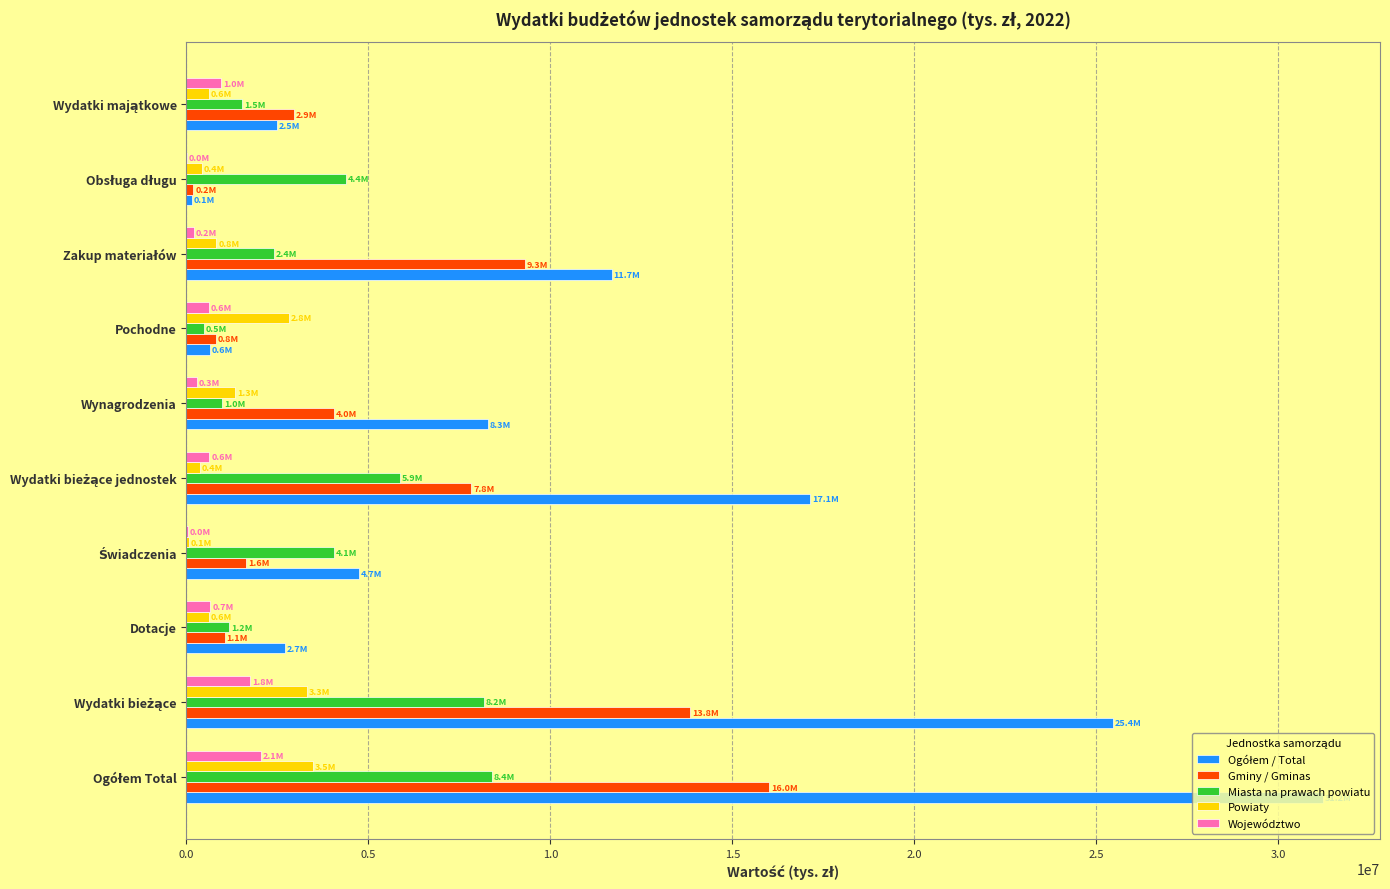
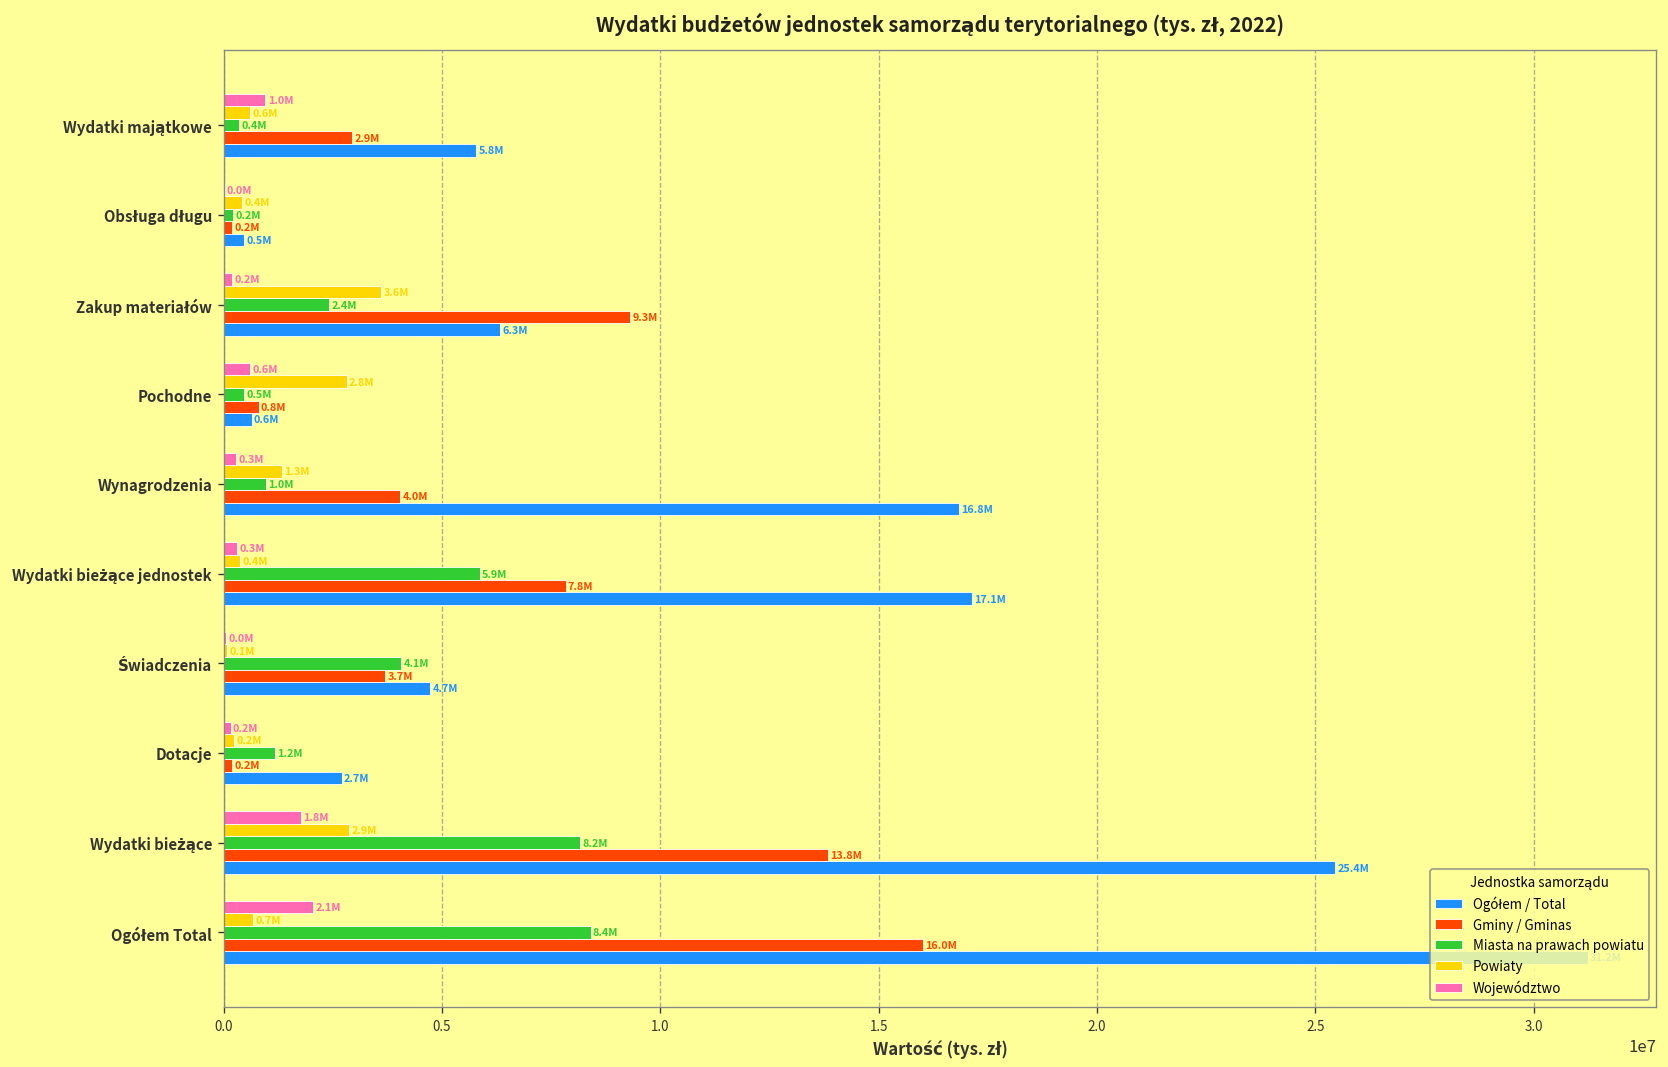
  {
    "Ogółem / Total": {
-     "Wydatki majątkowe": "2.5M",
-     "Obsługa długu": "0.1M",
-     "Zakup materiałów": "11.7M",
+     "Wydatki majątkowe": "5.8M",
+     "Obsługa długu": "0.5M",
+     "Zakup materiałów": "6.3M",
      "Pochodne": "0.6M",
-     "Wynagrodzenia": "8.3M",
+     "Wynagrodzenia": "16.8M",
      "Wydatki bieżące jednostek": "17.1M",
      "Świadczenia": "4.7M",
      "Dotacje": "2.7M",
      "Wydatki bieżące": "25.4M"
    },
    "Gminy / Gminas": {
      "Wydatki majątkowe": "2.9M",
      "Obsługa długu": "0.2M",
      "Zakup materiałów": "9.3M",
      "Pochodne": "0.8M",
      "Wynagrodzenia": "4.0M",
      "Wydatki bieżące jednostek": "7.8M",
-     "Świadczenia": "1.6M",
-     "Dotacje": "1.1M",
+     "Świadczenia": "3.7M",
+     "Dotacje": "0.2M",
      "Wydatki bieżące": "13.8M",
      "Ogółem Total": "16.0M"
    },
    "Miasta na prawach powiatu": {
-     "Wydatki majątkowe": "1.5M",
-     "Obsługa długu": "4.4M",
+     "Wydatki majątkowe": "0.4M",
+     "Obsługa długu": "0.2M",
      "Zakup materiałów": "2.4M",
      "Pochodne": "0.5M",
      "Wynagrodzenia": "1.0M",
      "Wydatki bieżące jednostek": "5.9M",
      "Świadczenia": "4.1M",
      "Dotacje": "1.2M",
      "Wydatki bieżące": "8.2M",
      "Ogółem Total": "8.4M"
    },
    "Powiaty": {
      "Wydatki majątkowe": "0.6M",
      "Obsługa długu": "0.4M",
-     "Zakup materiałów": "0.8M",
+     "Zakup materiałów": "3.6M",
      "Pochodne": "2.8M",
      "Wynagrodzenia": "1.3M",
      "Wydatki bieżące jednostek": "0.4M",
      "Świadczenia": "0.1M",
-     "Dotacje": "0.6M",
-     "Wydatki bieżące": "3.3M",
-     "Ogółem Total": "3.5M"
+     "Dotacje": "0.2M",
+     "Wydatki bieżące": "2.9M",
+     "Ogółem Total": "0.7M"
    },
    "Województwo": {
      "Wydatki majątkowe": "1.0M",
      "Zakup materiałów": "0.2M",
      "Pochodne": "0.6M",
      "Wynagrodzenia": "0.3M",
-     "Wydatki bieżące jednostek": "0.6M",
-     "Dotacje": "0.7M",
+     "Wydatki bieżące jednostek": "0.3M",
+     "Dotacje": "0.2M",
      "Wydatki bieżące": "1.8M",
      "Ogółem Total": "2.1M"
    }
  }
